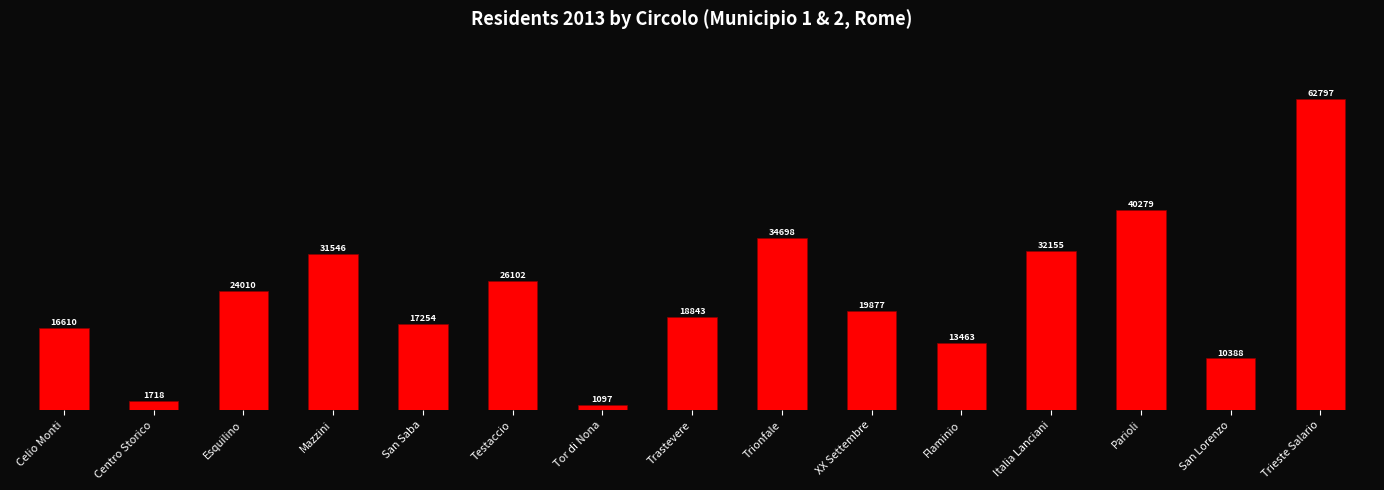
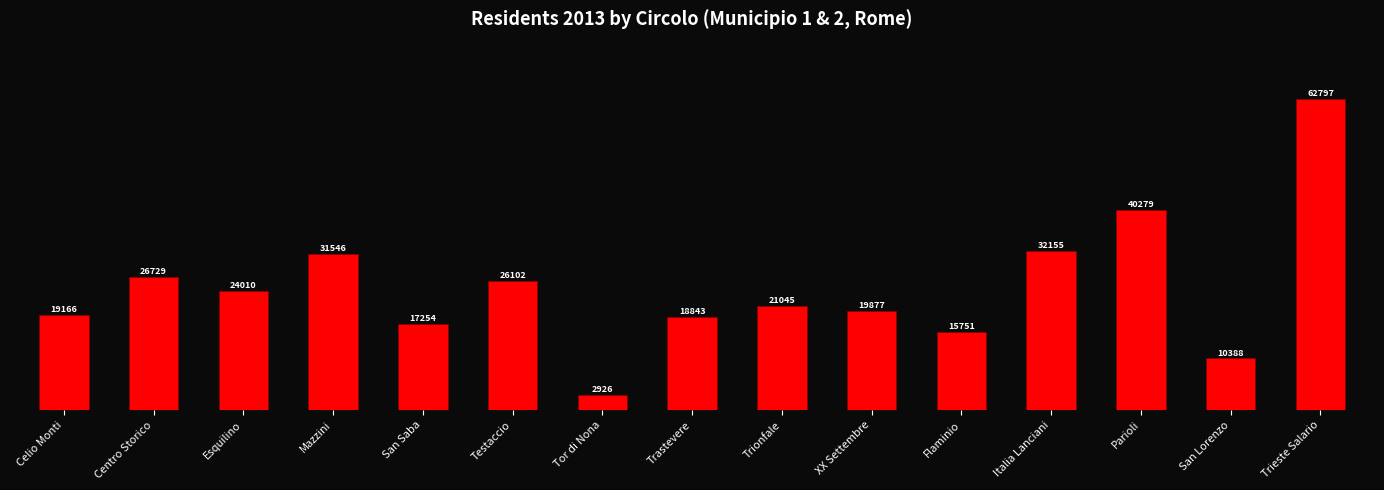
  {
-   "Celio Monti": 16610,
-   "Centro Storico": 1718,
+   "Celio Monti": 19166,
+   "Centro Storico": 26729,
    "Esquilino": 24010,
    "Mazzini": 31546,
    "San Saba": 17254,
    "Testaccio": 26102,
-   "Tor di Nona": 1097,
+   "Tor di Nona": 2926,
    "Trastevere": 18843,
-   "Trionfale": 34698,
+   "Trionfale": 21045,
    "XX Settembre": 19877,
-   "Flaminio": 13463,
+   "Flaminio": 15751,
    "Italia Lanciani": 32155,
    "Parioli": 40279,
    "San Lorenzo": 10388,
    "Trieste Salario": 62797
  }
